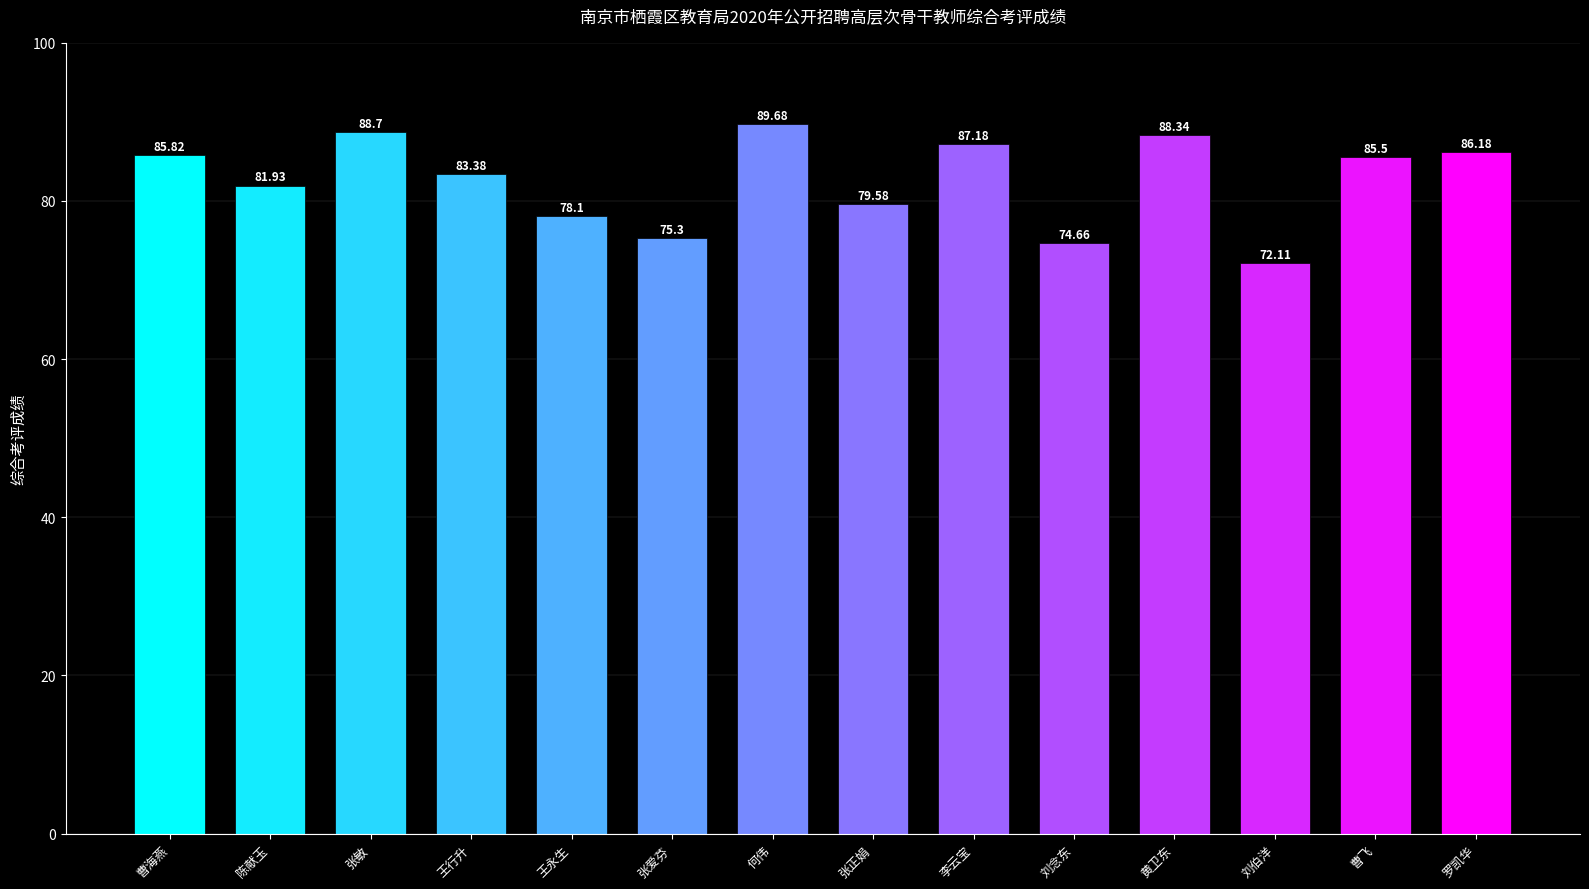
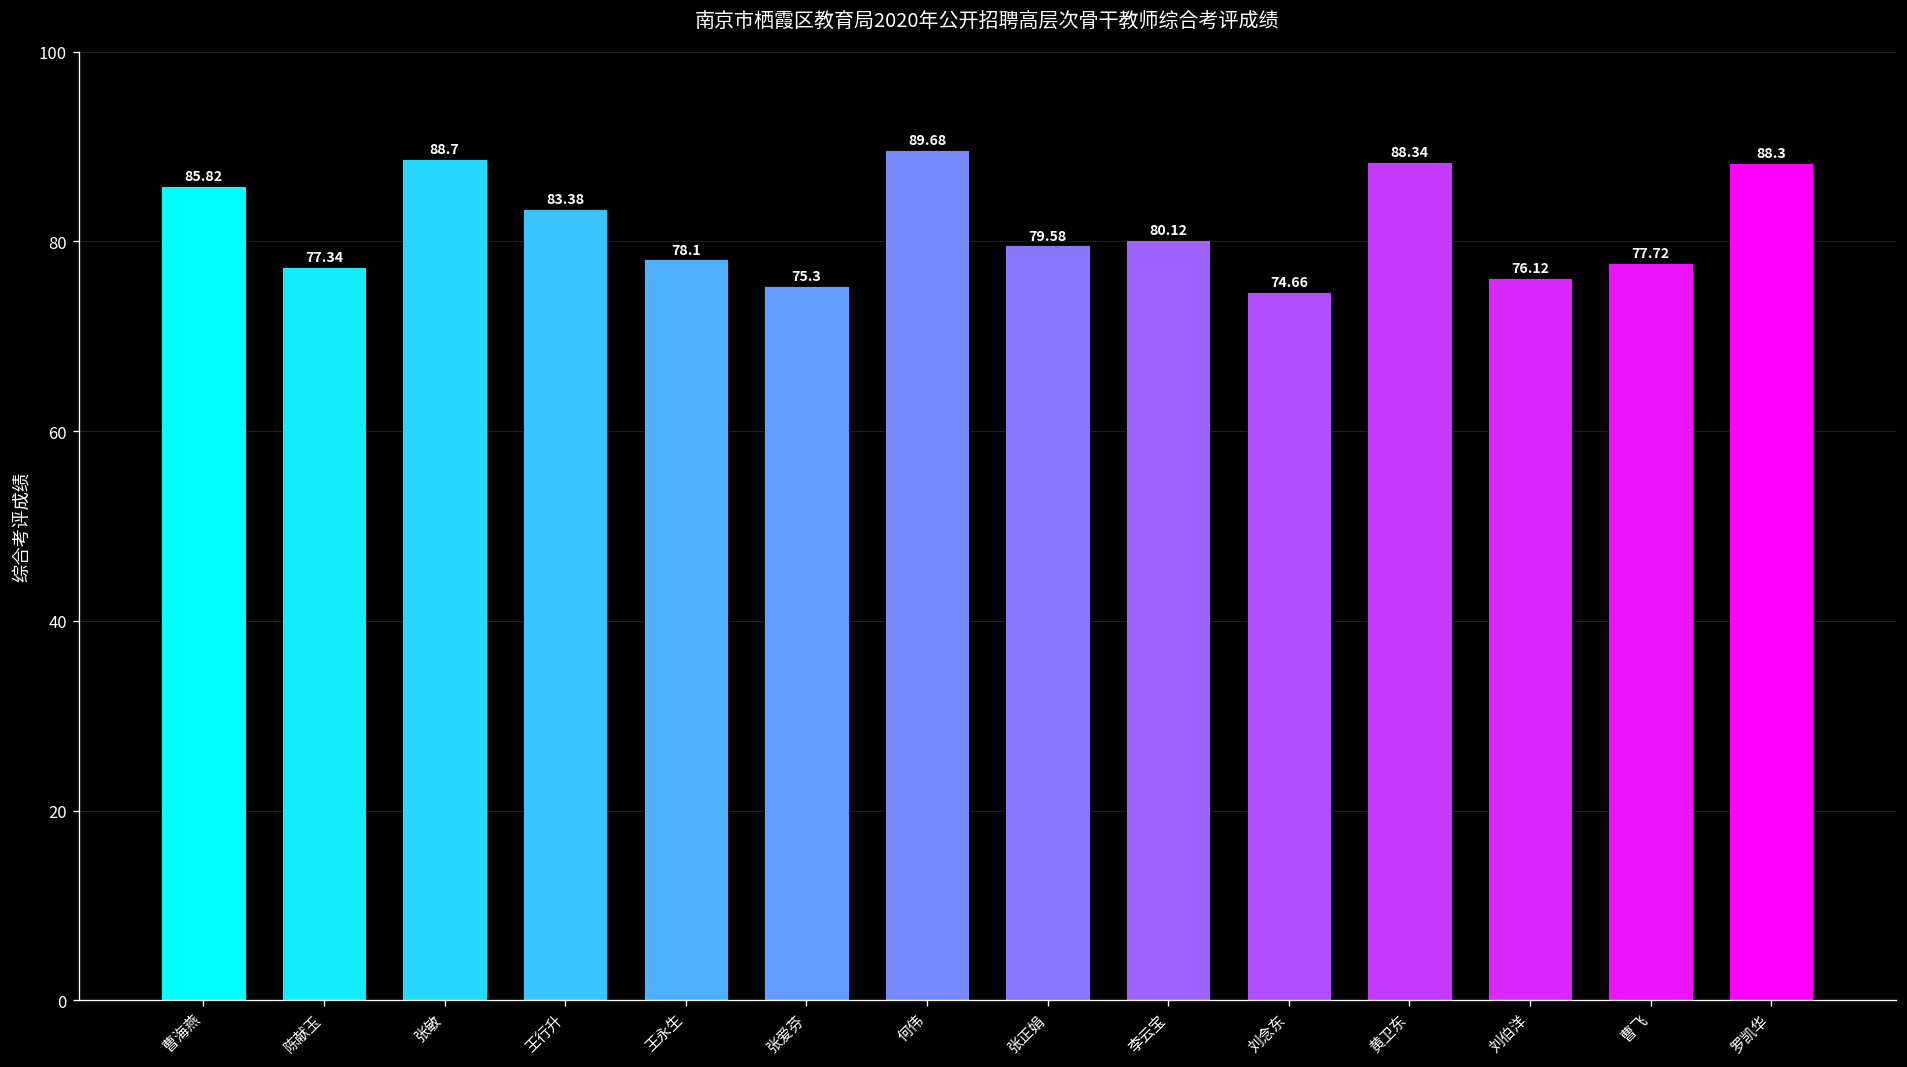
  {
    "曹海燕": 85.82,
-   "陈献玉": 81.93,
+   "陈献玉": 77.34,
    "张敏": 88.7,
    "王行升": 83.38,
    "王永生": 78.1,
    "张爱芬": 75.3,
    "何伟": 89.68,
    "张正娟": 79.58,
-   "李云宝": 87.18,
+   "李云宝": 80.12,
    "刘念东": 74.66,
    "黄卫东": 88.34,
-   "刘伯洋": 72.11,
-   "曹飞": 85.5,
-   "罗凯华": 86.18
+   "刘伯洋": 76.12,
+   "曹飞": 77.72,
+   "罗凯华": 88.3
  }
